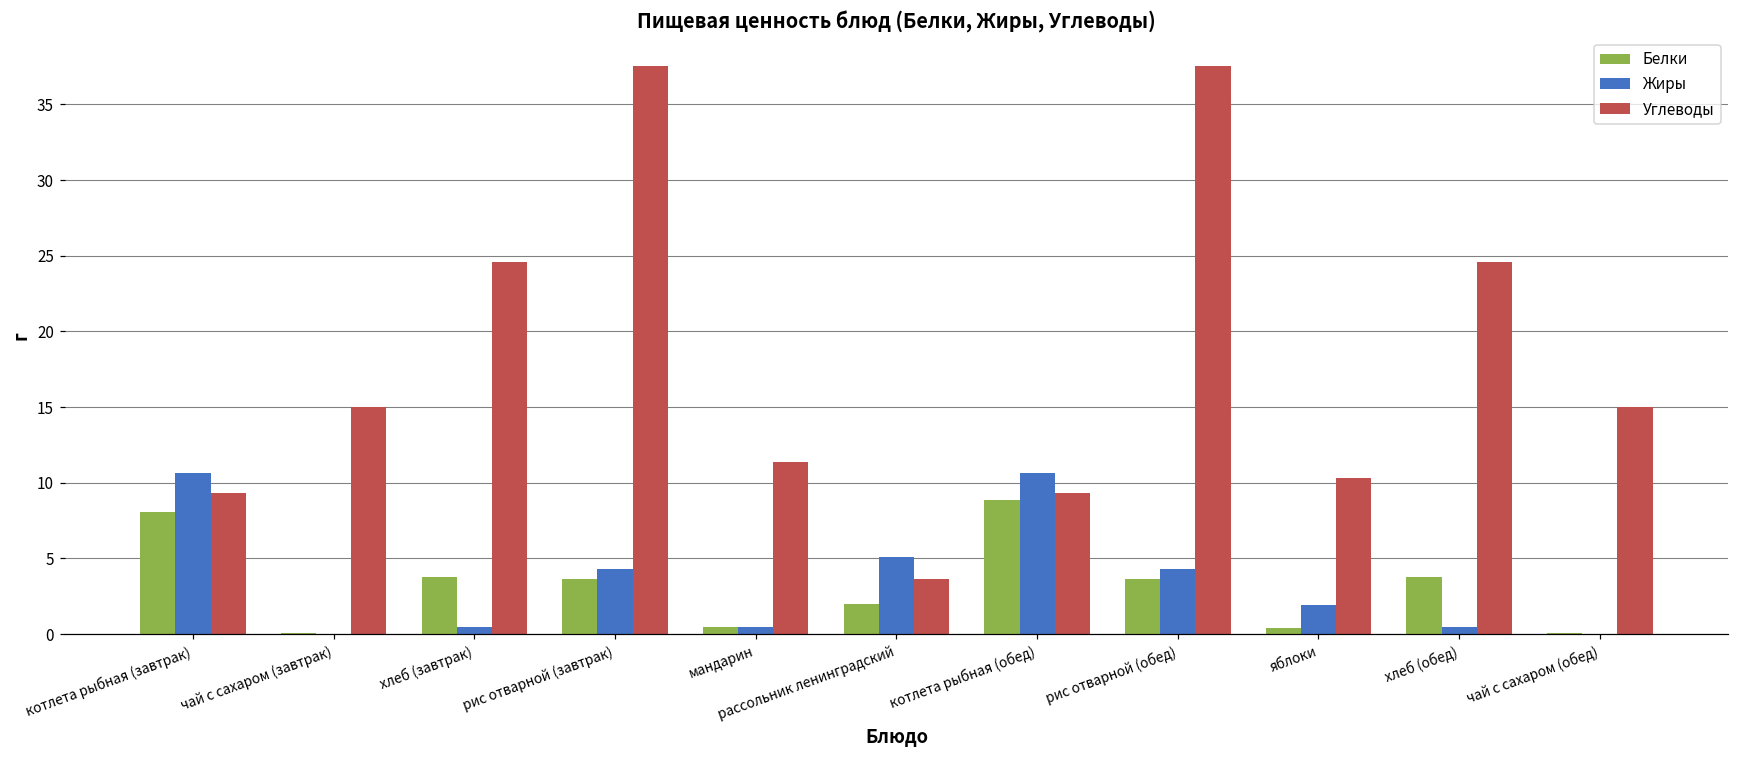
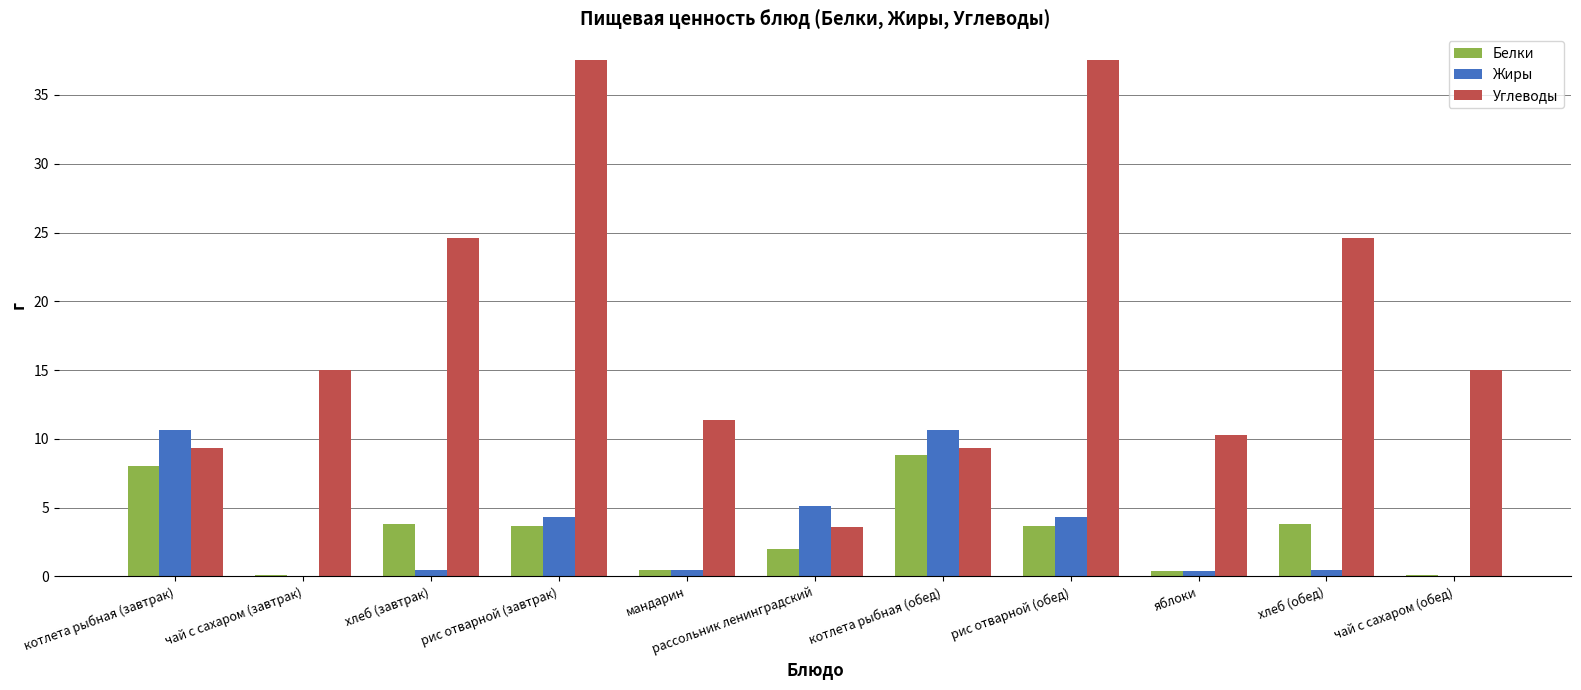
  {
    "Белки": {
      "котлета рыбная (завтрак)": 8.1,
      "хлеб (завтрак)": 3.8,
      "рис отварной (завтрак)": 3.7,
      "мандарин": 0.5,
      "рассольник ленинградский": 2.0,
      "котлета рыбная (обед)": 8.9,
      "рис отварной (обед)": 3.7,
      "яблоки": 0.4,
      "хлеб (обед)": 3.8
    },
    "Жиры": {
      "котлета рыбная (завтрак)": 10.7,
      "хлеб (завтрак)": 0.5,
      "рис отварной (завтрак)": 4.3,
      "мандарин": 0.5,
      "рассольник ленинградский": 5.1,
      "котлета рыбная (обед)": 10.7,
      "рис отварной (обед)": 4.3,
-     "яблоки": 1.9,
+     "яблоки": 0.4,
      "хлеб (обед)": 0.5
    },
    "Углеводы": {
      "котлета рыбная (завтрак)": 9.3,
      "чай с сахаром (завтрак)": 15.0,
      "хлеб (завтрак)": 24.6,
      "рис отварной (завтрак)": 37.5,
      "мандарин": 11.4,
      "рассольник ленинградский": 3.6,
      "котлета рыбная (обед)": 9.3,
      "рис отварной (обед)": 37.5,
      "яблоки": 10.3,
      "хлеб (обед)": 24.6,
      "чай с сахаром (обед)": 15.0
    }
  }
